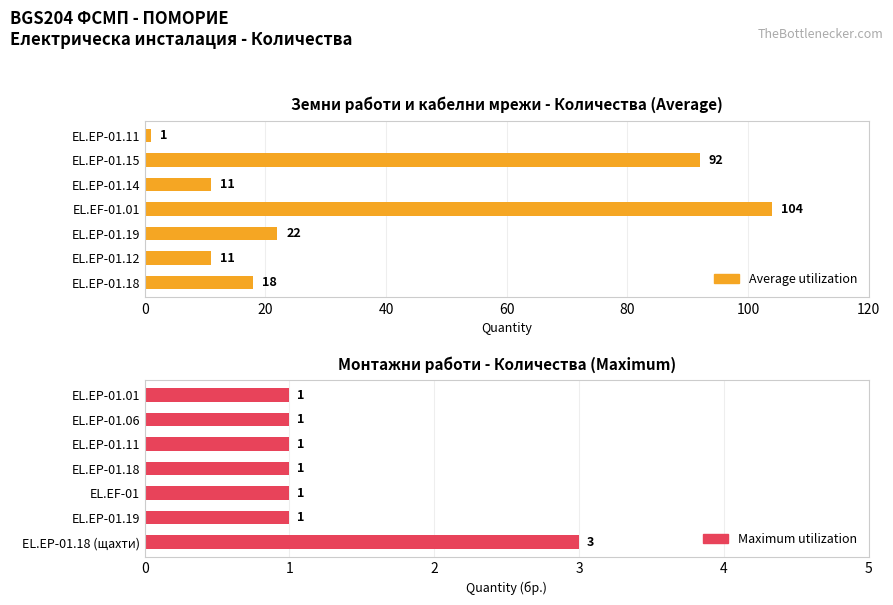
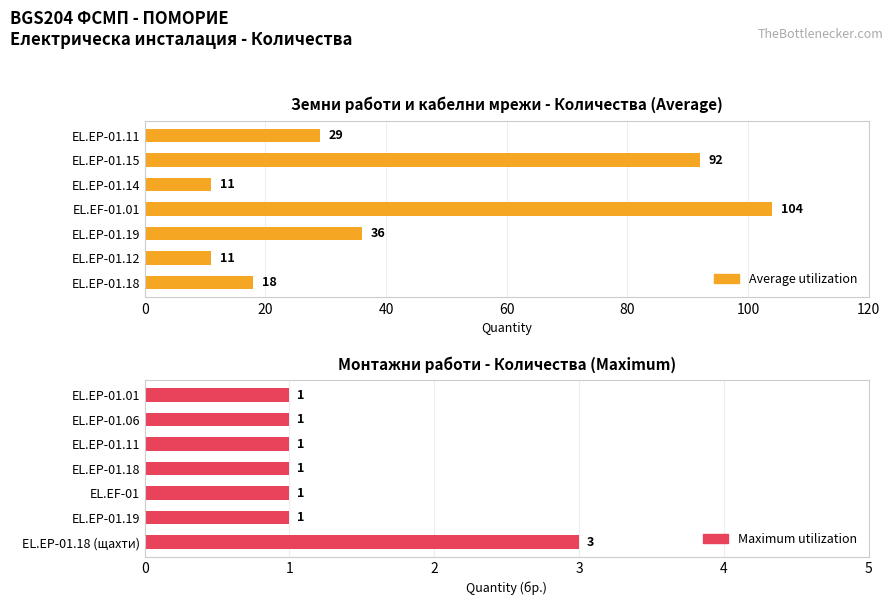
  {
    "Земни работи и кабелни мрежи - Количества (Average)": {
-     "EL.EP-01.11": 1,
+     "EL.EP-01.11": 29,
      "EL.EP-01.15": 92,
      "EL.EP-01.14": 11,
      "EL.EF-01.01": 104,
-     "EL.EP-01.19": 22,
+     "EL.EP-01.19": 36,
      "EL.EP-01.12": 11,
      "EL.EP-01.18": 18
    },
    "Монтажни работи - Количества (Maximum)": {
      "EL.EP-01.01": 1,
      "EL.EP-01.06": 1,
      "EL.EP-01.11": 1,
      "EL.EP-01.18": 1,
      "EL.EF-01": 1,
      "EL.EP-01.19": 1,
      "EL.EP-01.18 (щахти)": 3
    }
  }
